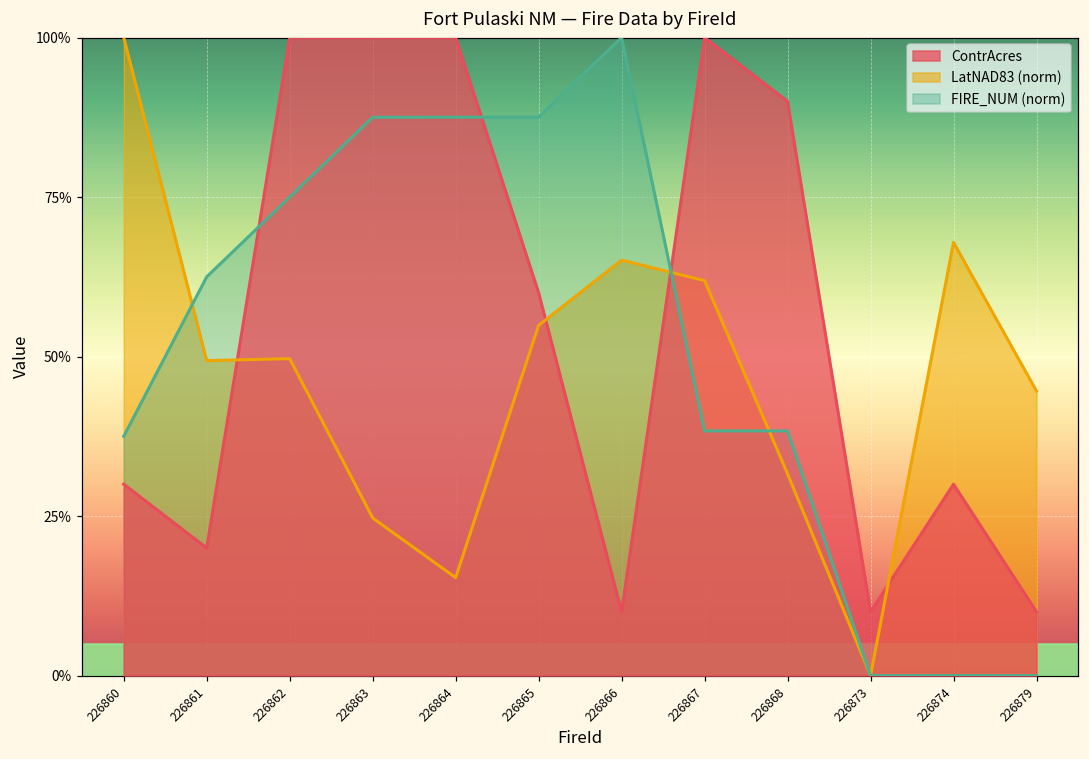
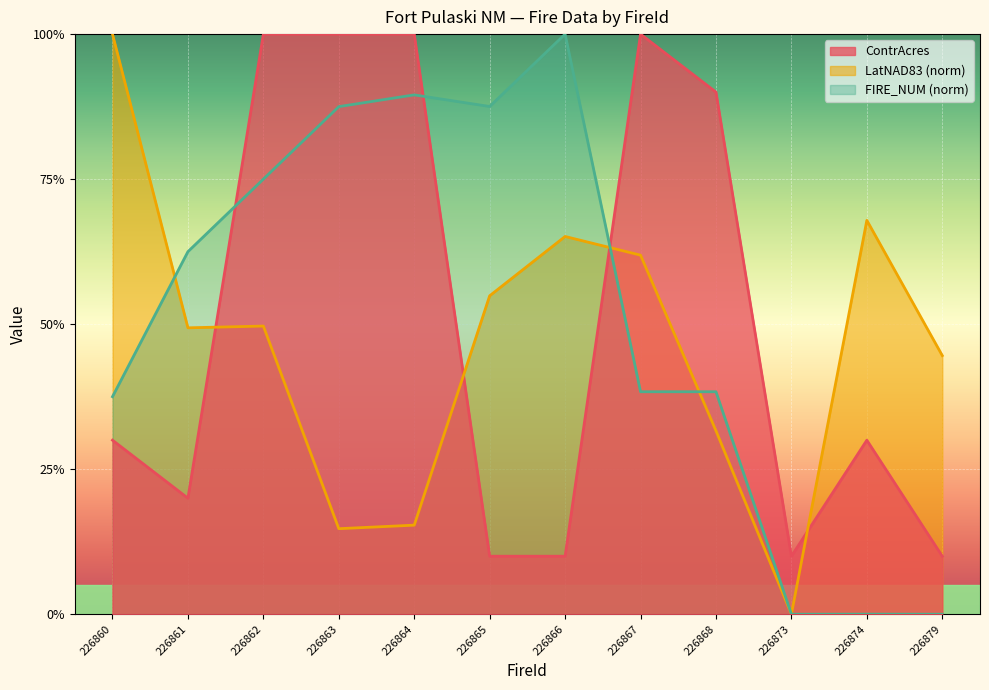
  {
    "ContrAcres": {
      "226860": "30%",
      "226861": "20%",
      "226862": "100%",
      "226863": "100%",
      "226864": "100%",
-     "226865": "60%",
+     "226865": "10%",
      "226866": "10%",
      "226867": "100%",
      "226868": "90%",
      "226873": "10%",
      "226874": "30%",
      "226879": "10%"
    },
    "LatNAD83 (norm)": {
      "226860": "100%",
      "226861": "49%",
      "226862": "50%",
-     "226863": "25%",
+     "226863": "15%",
      "226864": "15%",
      "226865": "55%",
      "226866": "65%",
      "226867": "62%",
      "226868": "32%",
      "226874": "68%",
      "226879": "45%"
    },
    "FIRE_NUM (norm)": {
      "226860": "38%",
      "226861": "63%",
      "226862": "75%",
      "226863": "88%",
-     "226864": "88%",
+     "226864": "90%",
      "226865": "88%",
      "226866": "100%",
      "226867": "38%",
      "226868": "38%"
    }
  }
